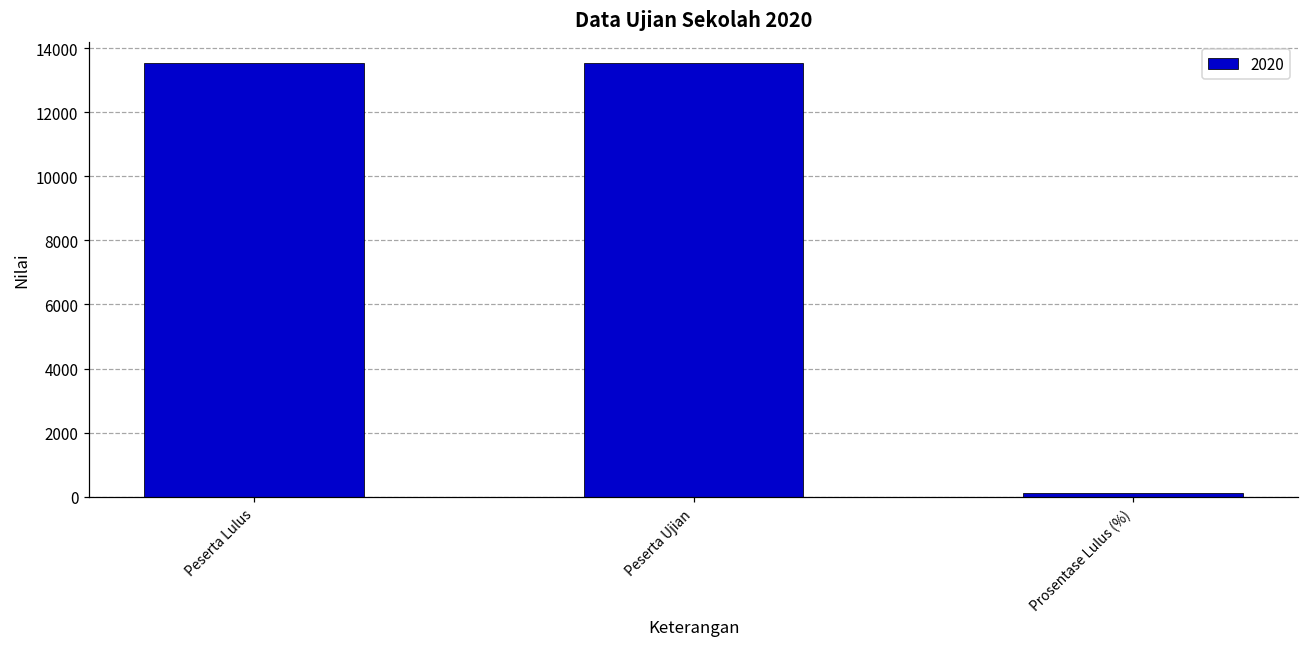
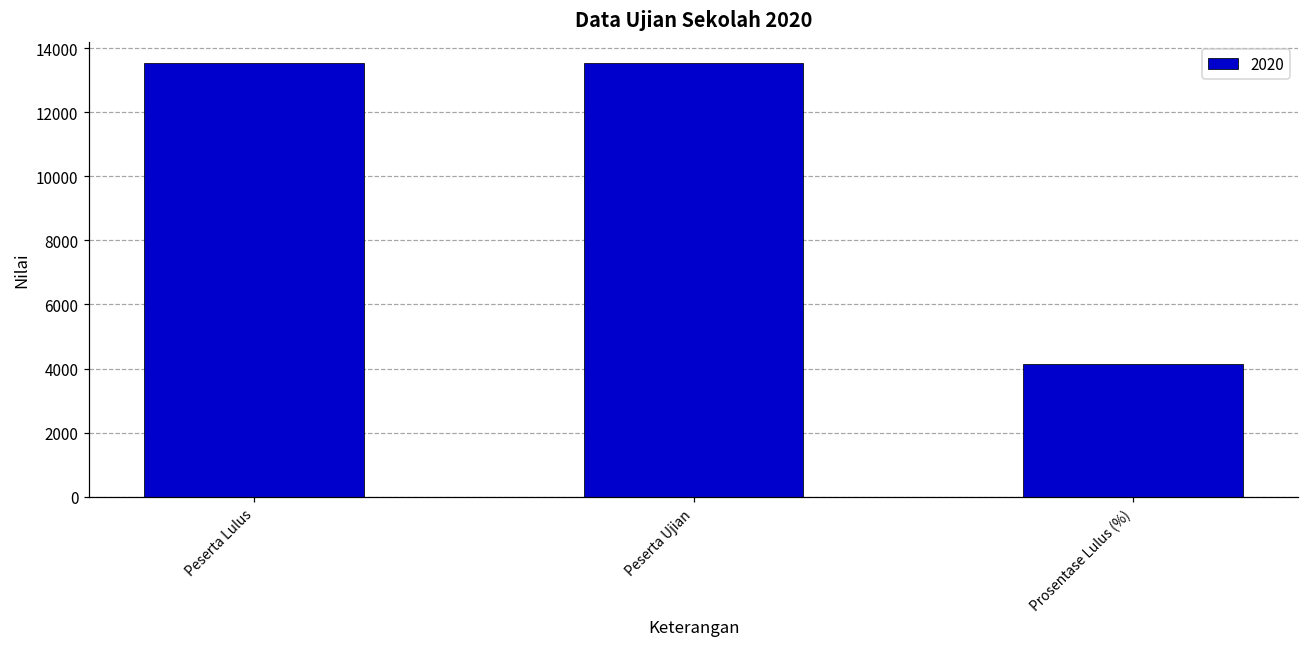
  {
    "Peserta Lulus": 13500,
    "Peserta Ujian": 13500,
-   "Prosentase Lulus (%)": 100
+   "Prosentase Lulus (%)": 4100
  }
